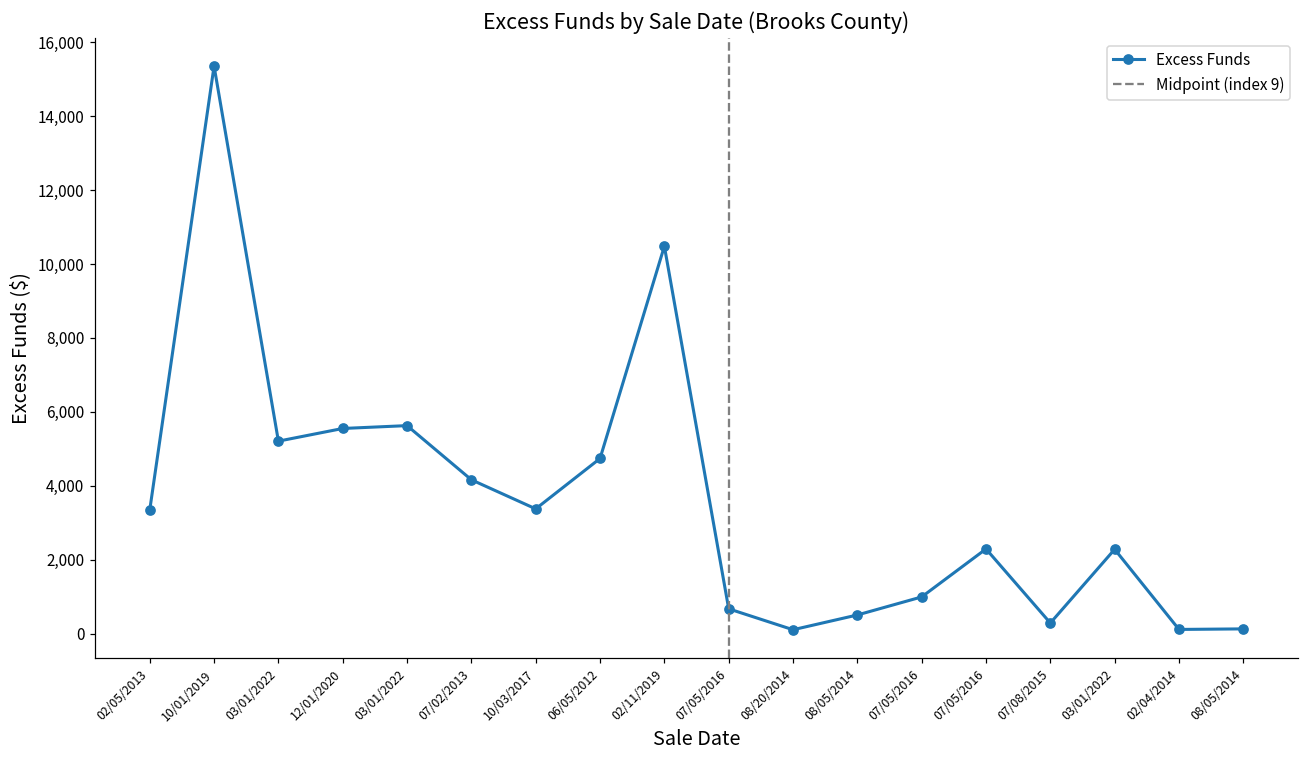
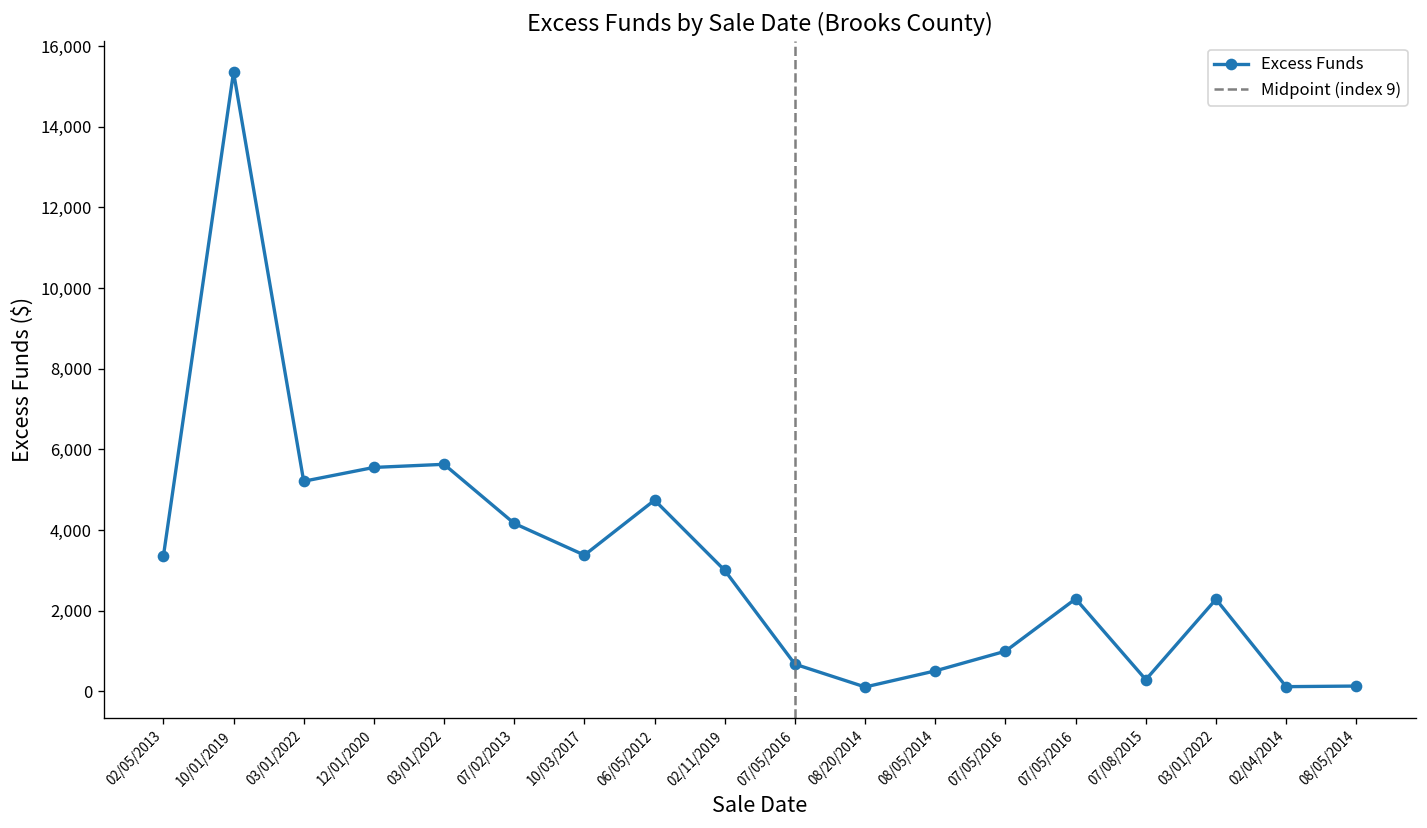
  {
    "02/05/2013": "3,300",
    "10/01/2019": "15,400",
    "12/01/2020": "5,600",
    "07/02/2013": "4,200",
    "10/03/2017": "3,400",
    "06/05/2012": "4,700",
-   "02/11/2019": "10,500",
+   "02/11/2019": "3,000",
    "08/20/2014": "100",
    "07/08/2015": "300",
    "02/04/2014": "100"
  }
